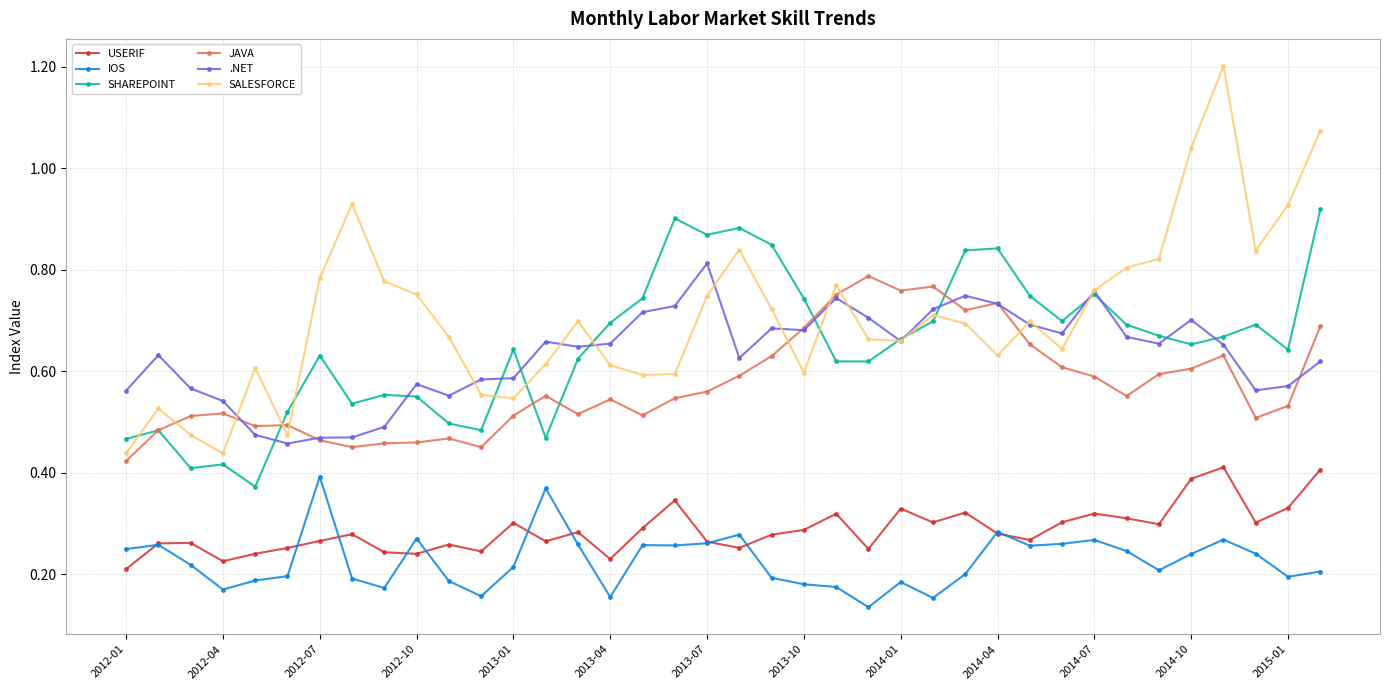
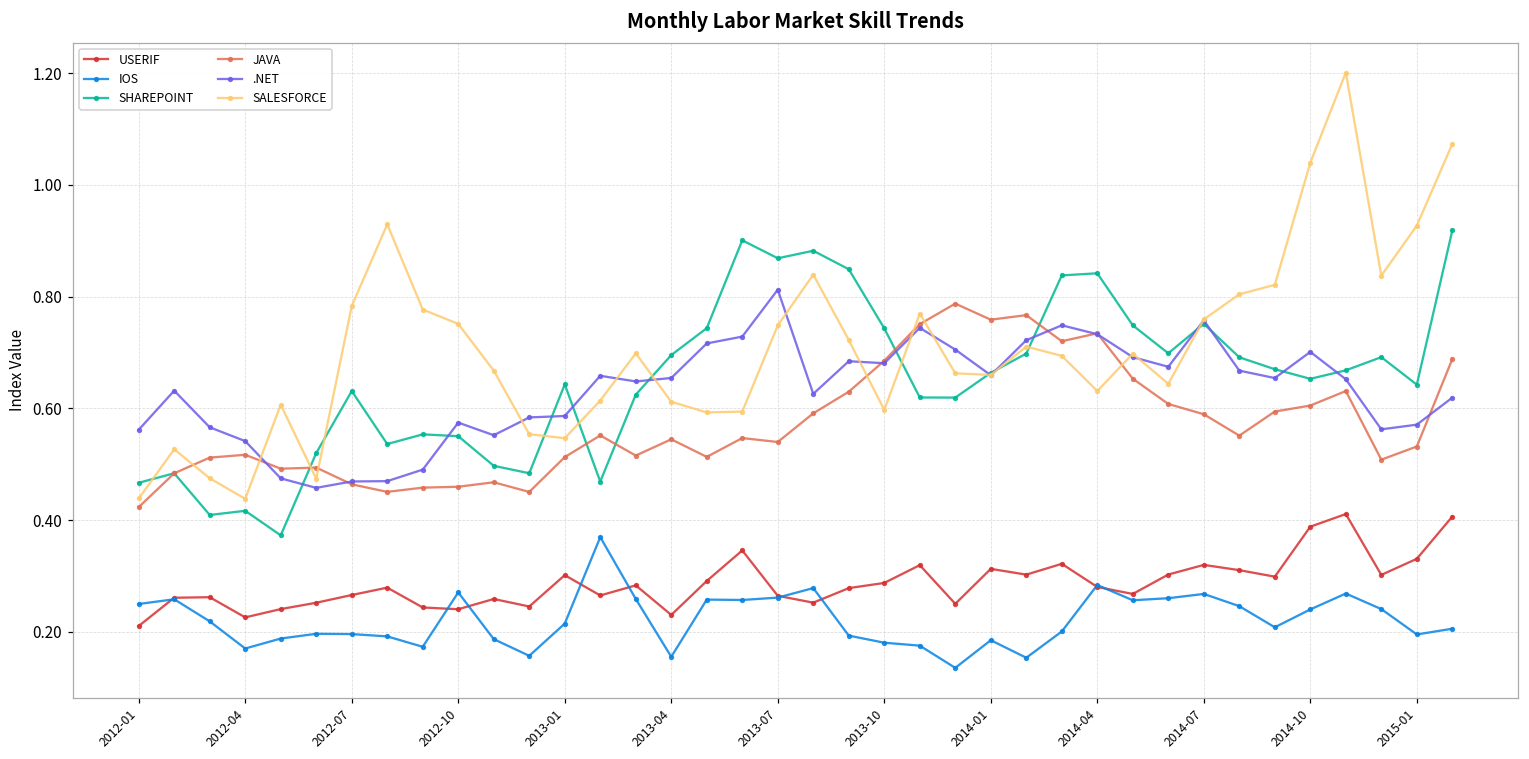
  {
    "USERIF": {
      "2012-01": 0.21,
      "2012-04": 0.23,
      "2012-07": 0.27,
      "2012-10": 0.24,
      "2013-01": 0.30,
      "2013-04": 0.23,
      "2013-10": 0.29,
-     "2014-01": 0.33,
+     "2014-01": 0.31,
      "2014-07": 0.32,
      "2014-10": 0.39,
      "2015-01": 0.33
    },
    "IOS": {
      "2012-01": 0.25,
      "2012-04": 0.17,
-     "2012-07": 0.39,
+     "2012-07": 0.20,
      "2012-10": 0.27,
      "2013-01": 0.21,
      "2013-04": 0.16,
      "2013-10": 0.18,
      "2014-01": 0.18,
      "2014-07": 0.27,
      "2014-10": 0.24,
      "2015-01": 0.20
    },
    "SHAREPOINT": {
      "2012-01": 0.47,
      "2012-04": 0.42,
      "2012-07": 0.63,
      "2012-10": 0.55,
      "2013-01": 0.64,
      "2013-04": 0.70,
      "2013-07": 0.87,
      "2013-10": 0.74,
      "2014-04": 0.84,
      "2014-07": 0.75,
      "2014-10": 0.65,
      "2015-01": 0.64
    },
    "JAVA": {
      "2012-01": 0.42,
      "2012-04": 0.52,
      "2012-07": 0.46,
      "2012-10": 0.46,
      "2013-01": 0.51,
      "2013-04": 0.54,
-     "2013-07": 0.56,
+     "2013-07": 0.54,
      "2014-01": 0.76,
      "2014-07": 0.59,
      "2014-10": 0.61,
      "2015-01": 0.53
    },
    ".NET": {
      "2012-01": 0.56,
      "2012-04": 0.54,
      "2012-07": 0.47,
      "2012-10": 0.57,
      "2013-01": 0.59,
      "2013-04": 0.65,
      "2013-07": 0.81,
      "2014-10": 0.70,
      "2015-01": 0.57
    },
    "SALESFORCE": {
      "2012-01": 0.44,
      "2012-04": 0.44,
      "2012-07": 0.78,
      "2012-10": 0.75,
      "2013-01": 0.55,
      "2013-04": 0.61,
      "2013-07": 0.75,
      "2013-10": 0.60,
      "2014-04": 0.63,
      "2014-10": 1.04,
      "2015-01": 0.93
    }
  }
